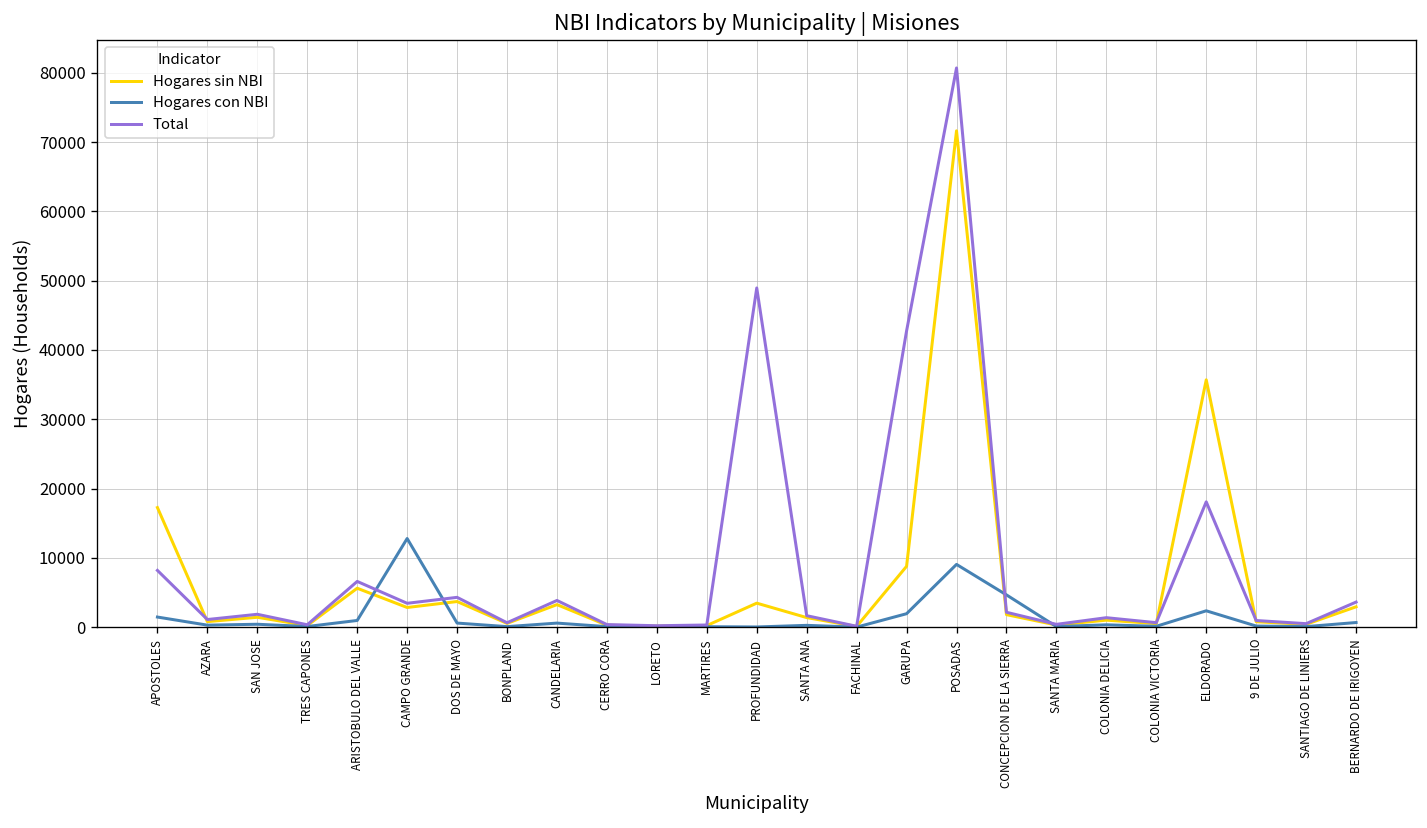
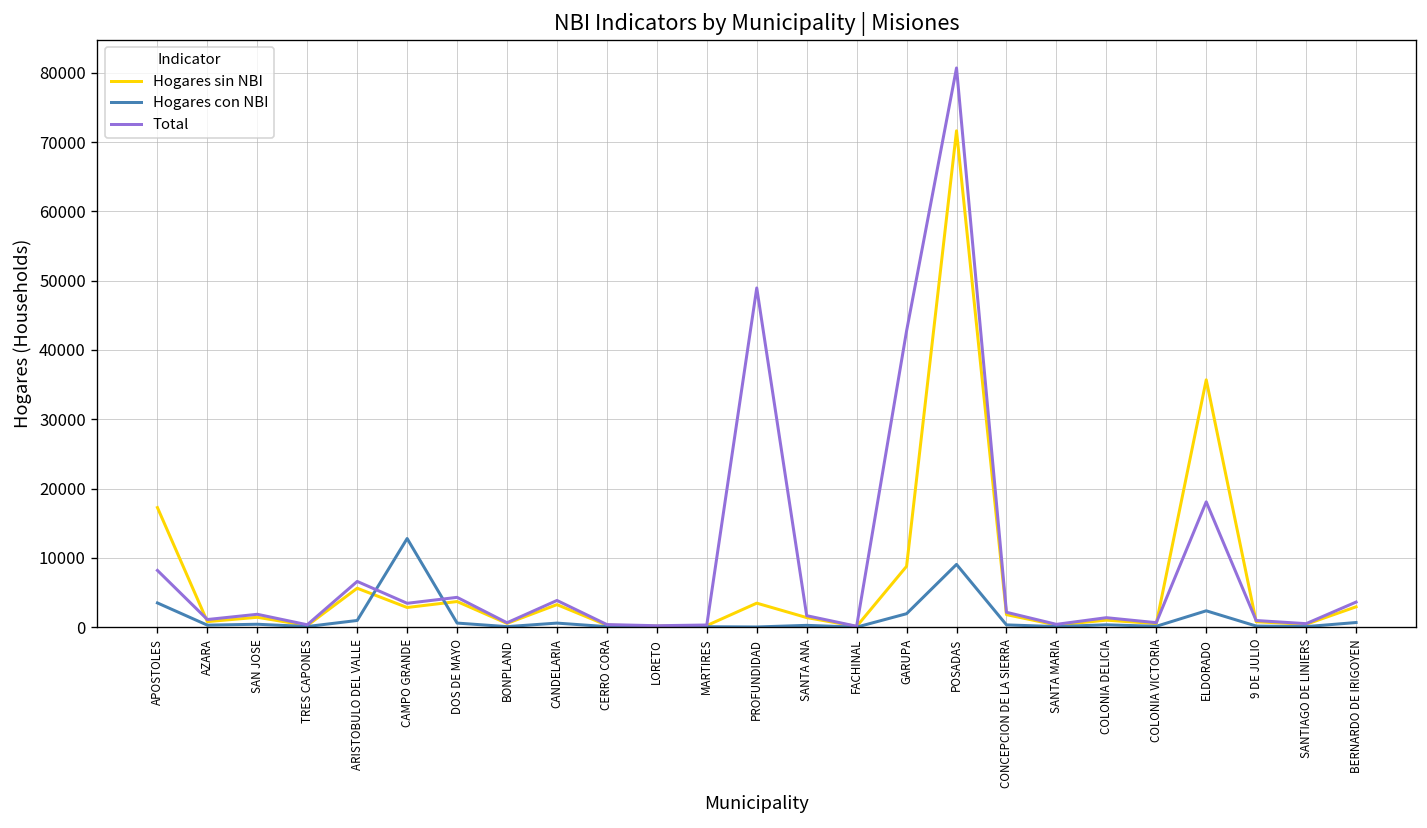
  {
    "Hogares sin NBI": {
      "APOSTOLES": 17000,
      "ARISTOBULO DEL VALLE": 6000,
      "CAMPO GRANDE": 3000,
      "DOS DE MAYO": 4000,
      "CANDELARIA": 3000,
      "PROFUNDIDAD": 3000,
      "GARUPA": 9000,
      "POSADAS": 72000,
      "ELDORADO": 36000,
      "BERNARDO DE IRIGOYEN": 3000
    },
    "Hogares con NBI": {
-     "APOSTOLES": 1000,
+     "APOSTOLES": 4000,
      "AZARA": 0,
      "SAN JOSE": 0,
      "ARISTOBULO DEL VALLE": 1000,
      "CAMPO GRANDE": 13000,
      "DOS DE MAYO": 1000,
      "BONPLAND": 0,
      "CANDELARIA": 1000,
      "PROFUNDIDAD": 0,
      "SANTA ANA": 0,
      "GARUPA": 2000,
      "POSADAS": 9000,
-     "CONCEPCION DE LA SIERRA": 5000,
+     "CONCEPCION DE LA SIERRA": 0,
      "COLONIA DELICIA": 0,
      "ELDORADO": 2000,
      "9 DE JULIO": 0,
      "BERNARDO DE IRIGOYEN": 1000
    },
    "Total": {
      "APOSTOLES": 8000,
      "ARISTOBULO DEL VALLE": 7000,
      "CAMPO GRANDE": 3000,
      "DOS DE MAYO": 4000,
      "CANDELARIA": 4000,
      "PROFUNDIDAD": 49000,
      "GARUPA": 43000,
      "POSADAS": 81000,
      "ELDORADO": 18000,
      "BERNARDO DE IRIGOYEN": 4000
    }
  }
